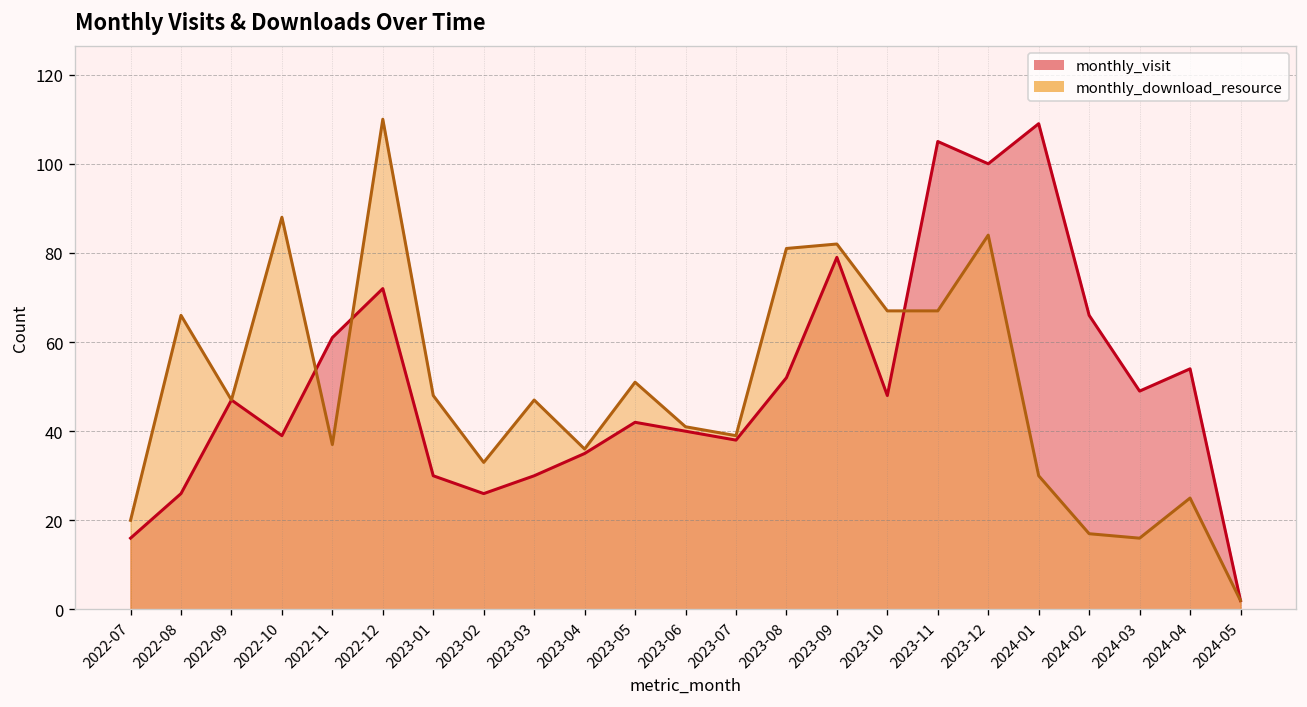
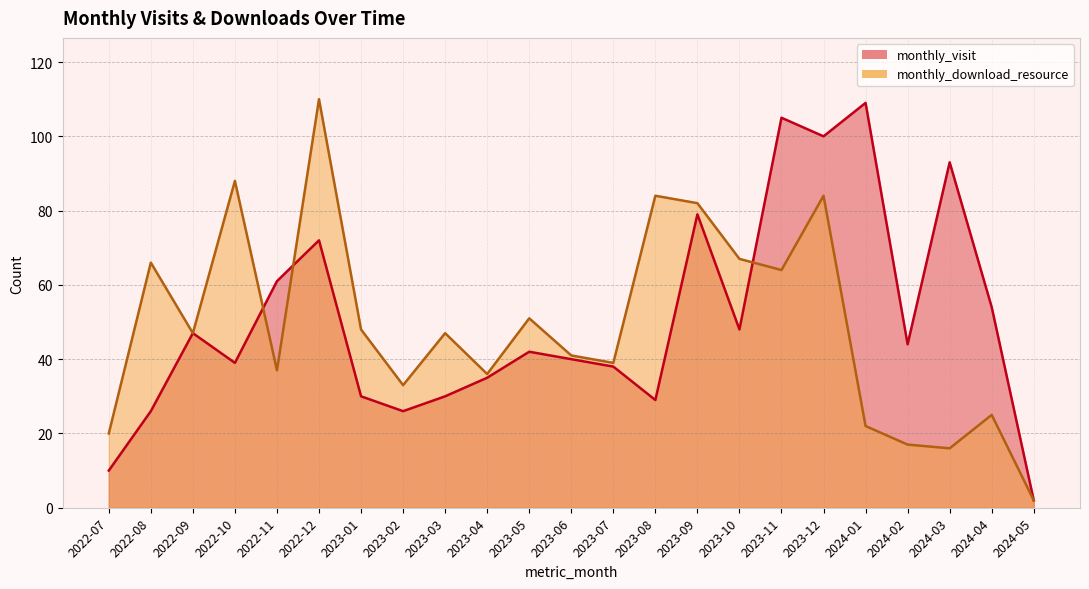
  {
    "monthly_visit": {
-     "2022-07": 16,
+     "2022-07": 10,
      "2022-08": 26,
      "2022-10": 39,
      "2022-11": 61,
      "2022-12": 72,
      "2023-01": 30,
      "2023-02": 26,
      "2023-03": 30,
      "2023-04": 35,
      "2023-05": 42,
      "2023-06": 40,
      "2023-07": 38,
-     "2023-08": 52,
+     "2023-08": 29,
      "2023-09": 79,
      "2023-10": 48,
      "2023-11": 105,
      "2023-12": 100,
      "2024-01": 109,
-     "2024-02": 66,
-     "2024-03": 49,
+     "2024-02": 44,
+     "2024-03": 93,
      "2024-04": 54
    },
    "monthly_download_resource": {
      "2022-07": 20,
      "2022-08": 66,
      "2022-10": 88,
      "2022-11": 37,
      "2022-12": 110,
      "2023-01": 48,
      "2023-02": 33,
      "2023-03": 47,
      "2023-04": 36,
      "2023-05": 51,
      "2023-06": 41,
      "2023-07": 39,
-     "2023-08": 81,
+     "2023-08": 84,
      "2023-09": 82,
      "2023-10": 67,
-     "2023-11": 67,
+     "2023-11": 64,
      "2023-12": 84,
-     "2024-01": 30,
+     "2024-01": 22,
      "2024-02": 17,
      "2024-03": 16,
      "2024-04": 25
    }
  }
